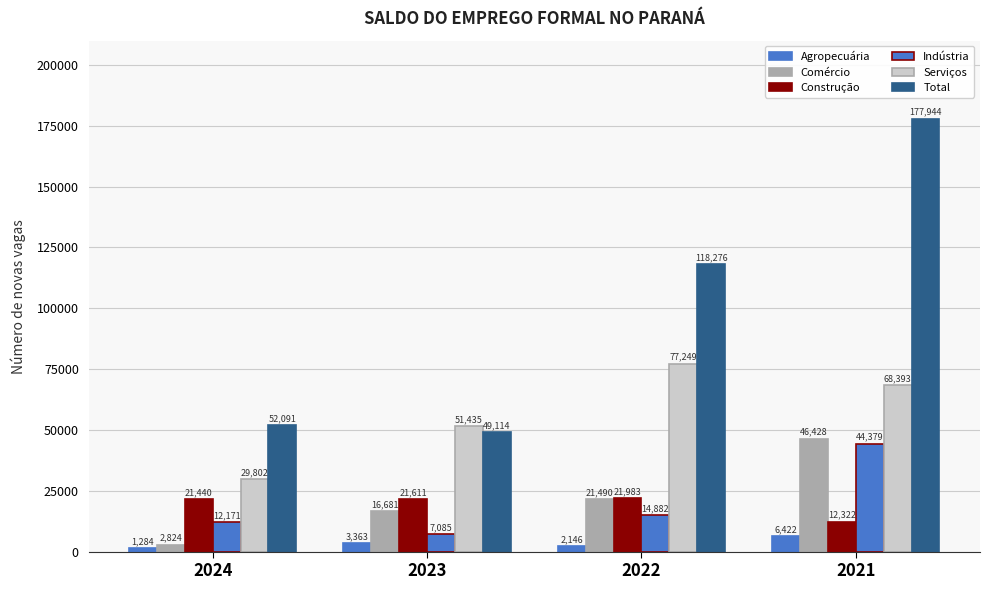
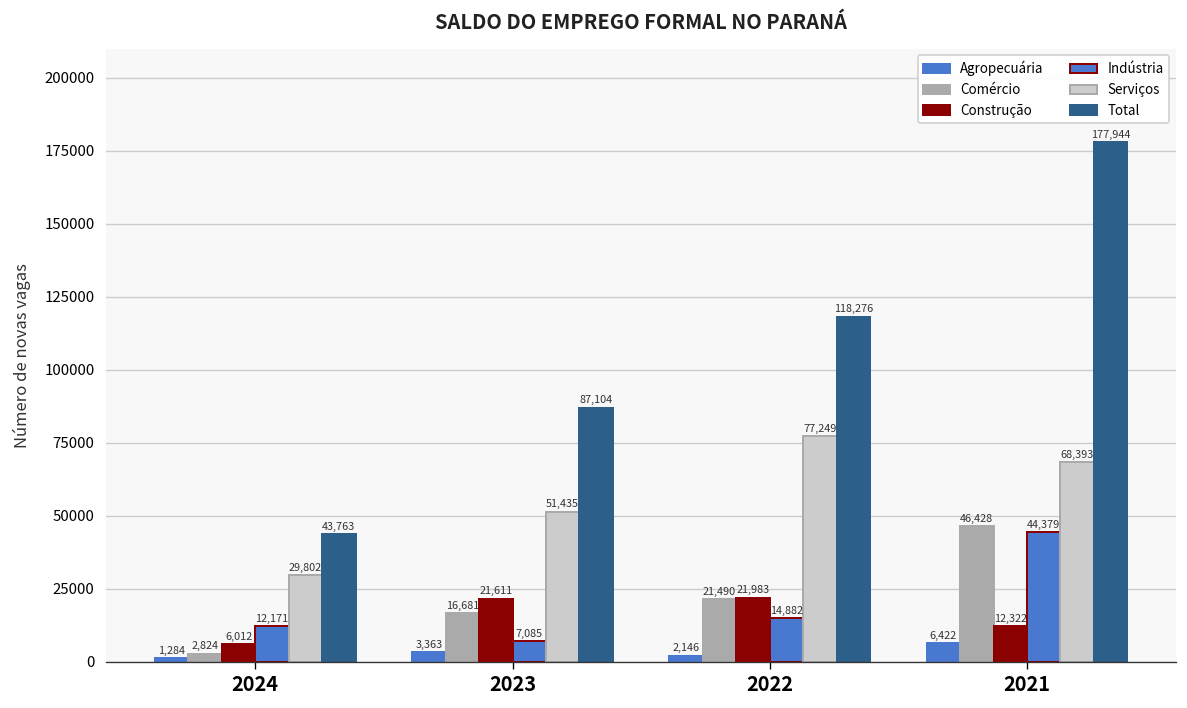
  {
    "Construção": {
-     "2024": "21,440",
+     "2024": "6,012",
      "2023": "21,611",
      "2022": "21,983",
      "2021": "12,322"
    },
    "Total": {
-     "2024": "52,091",
-     "2023": "49,114",
+     "2024": "43,763",
+     "2023": "87,104",
      "2022": "118,276",
      "2021": "177,944"
    }
  }
